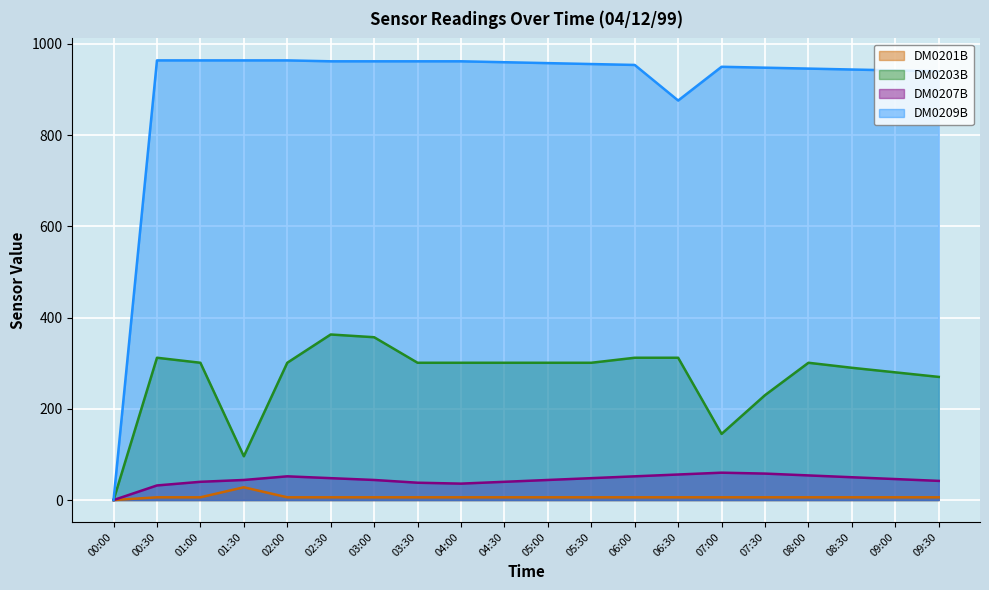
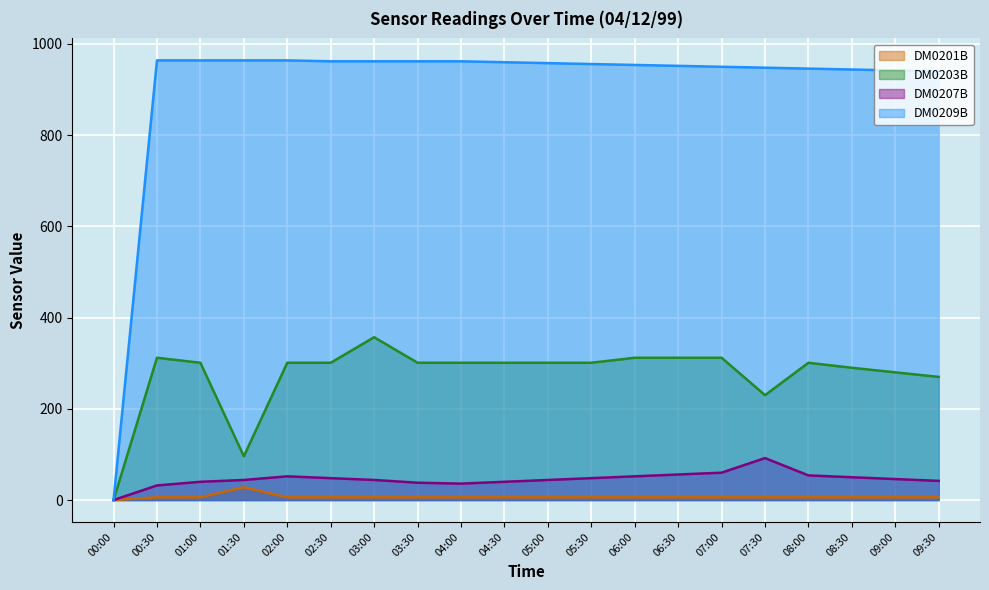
  {
    "DM0201B": {
      "00:30": 10,
      "01:00": 10,
      "01:30": 30,
      "02:00": 10,
      "02:30": 10,
      "03:00": 10,
      "03:30": 10,
      "04:00": 10,
      "04:30": 10,
      "05:00": 10,
      "05:30": 10,
      "06:00": 10,
      "06:30": 10,
      "07:00": 10,
      "07:30": 10,
      "08:00": 10,
      "08:30": 10,
      "09:00": 10,
      "09:30": 10
    },
    "DM0203B": {
      "00:30": 310,
      "01:00": 300,
      "01:30": 100,
      "02:00": 300,
-     "02:30": 360,
+     "02:30": 300,
      "03:00": 360,
      "03:30": 300,
      "04:00": 300,
      "04:30": 300,
      "05:00": 300,
      "05:30": 300,
      "06:00": 310,
      "06:30": 310,
-     "07:00": 150,
+     "07:00": 310,
      "07:30": 230,
      "08:00": 300,
      "08:30": 290,
      "09:00": 280,
      "09:30": 270
    },
    "DM0207B": {
      "00:30": 30,
      "01:00": 40,
      "01:30": 40,
      "02:00": 50,
      "02:30": 50,
      "03:00": 40,
      "03:30": 40,
      "04:00": 40,
      "04:30": 40,
      "05:00": 40,
      "05:30": 50,
      "06:00": 50,
      "06:30": 60,
      "07:00": 60,
-     "07:30": 60,
+     "07:30": 90,
      "08:00": 50,
      "08:30": 50,
      "09:00": 50,
      "09:30": 40
    },
    "DM0209B": {
      "00:30": 960,
      "01:00": 960,
      "01:30": 960,
      "02:00": 960,
      "02:30": 960,
      "03:00": 960,
      "03:30": 960,
      "04:00": 960,
      "04:30": 960,
      "05:00": 960,
      "05:30": 960,
      "06:00": 950,
-     "06:30": 880,
+     "06:30": 950,
      "07:00": 950,
      "07:30": 950,
      "08:00": 950,
      "08:30": 940
    }
  }
